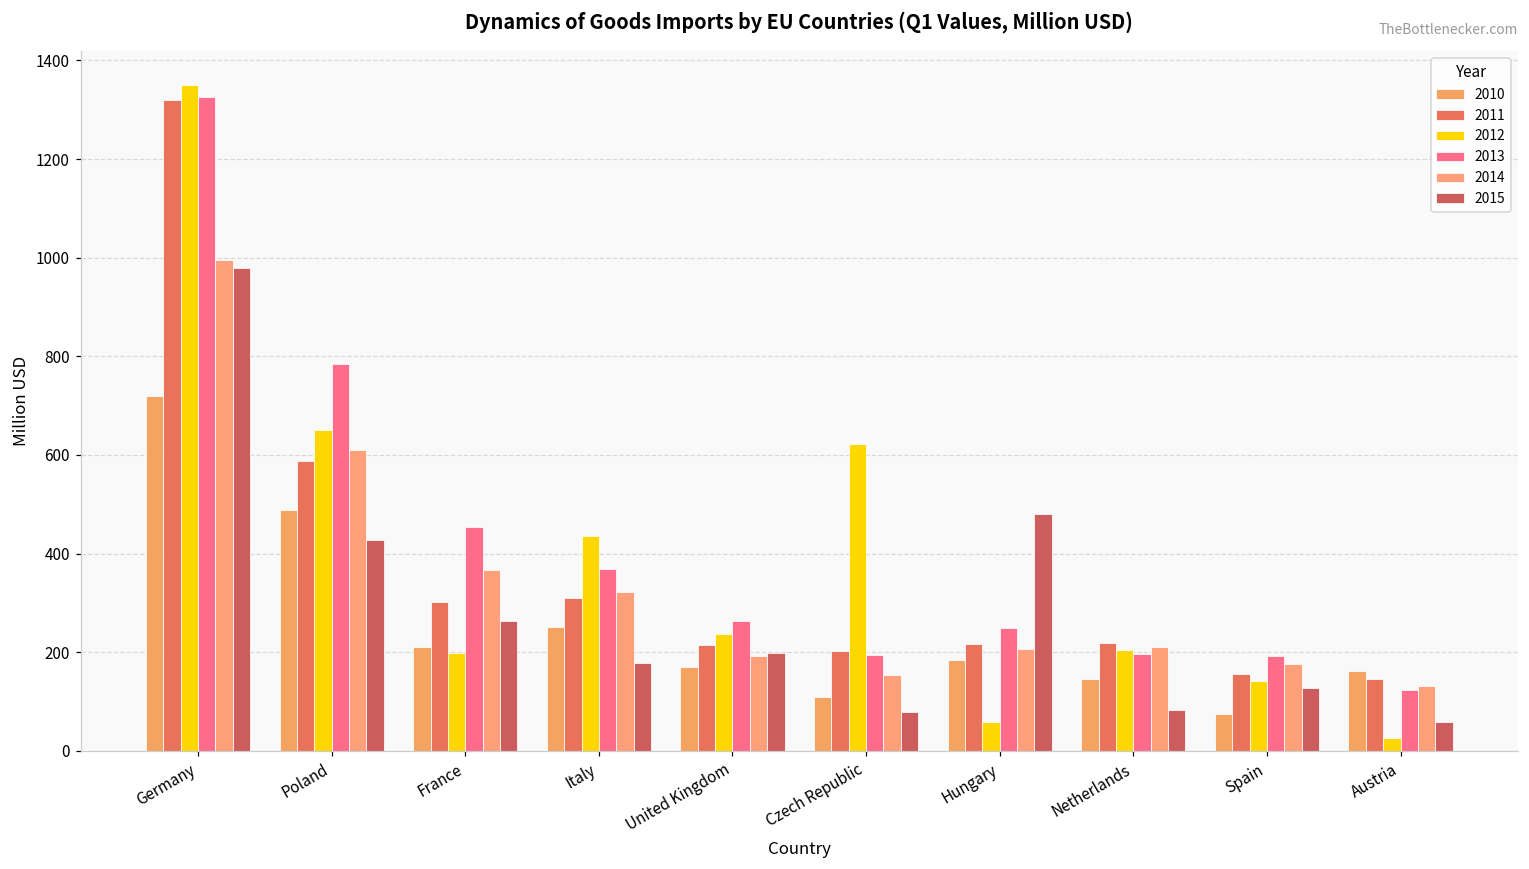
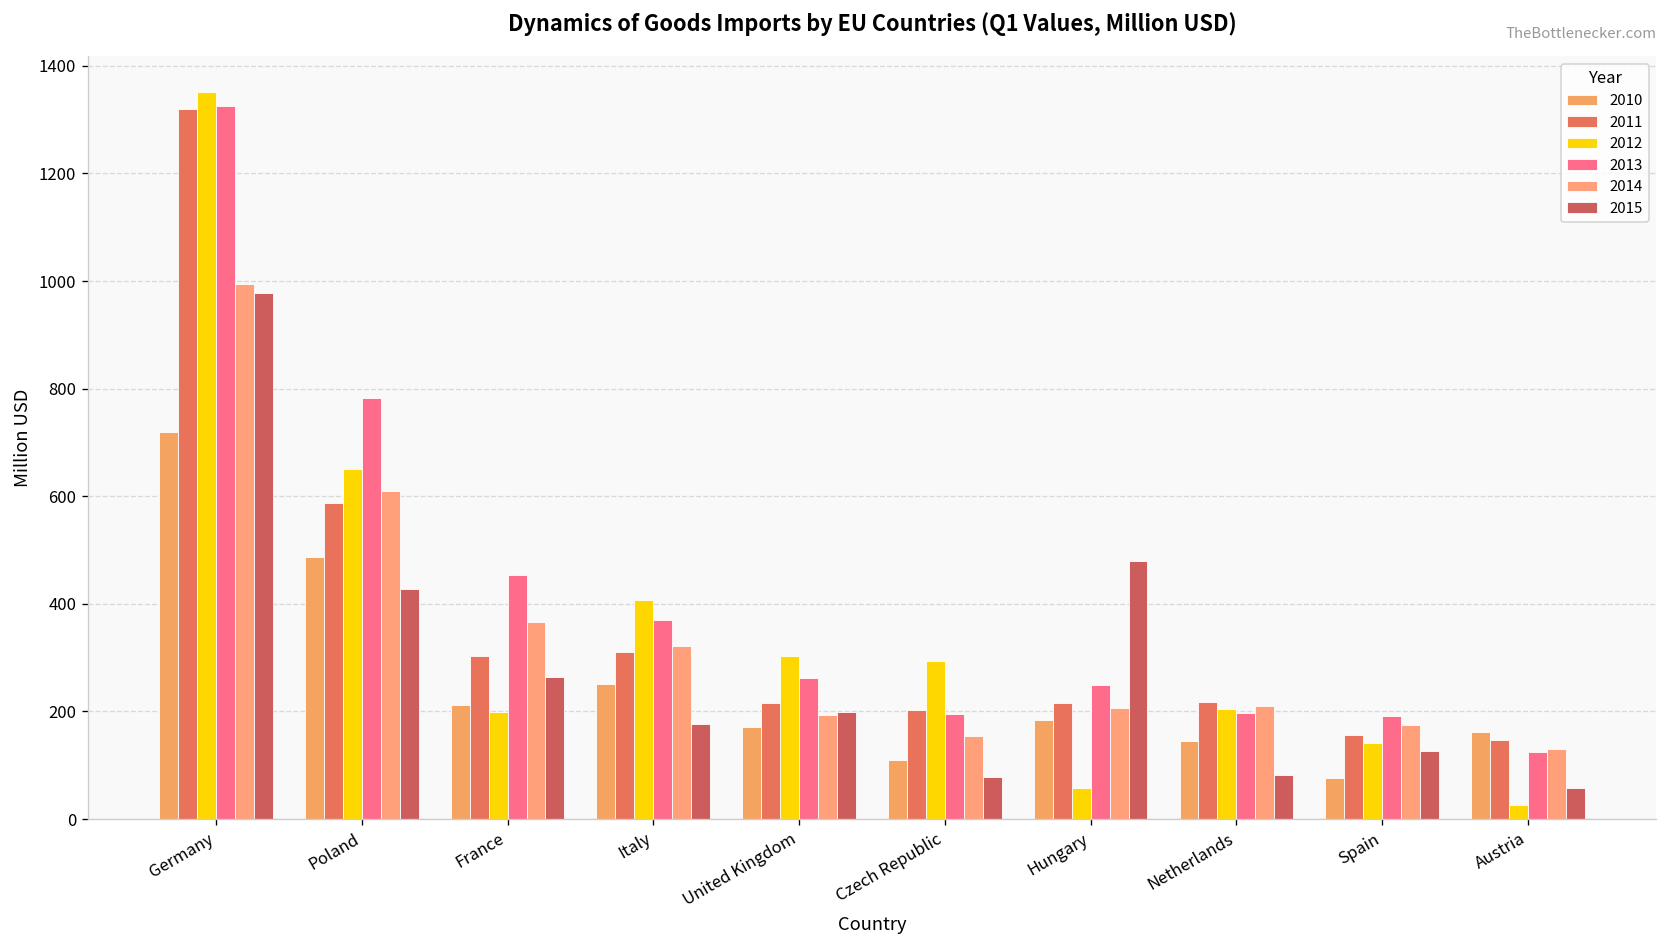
  {
    "2012": {
      "Germany": 1350,
      "Poland": 650,
      "France": 200,
-     "Italy": 430,
-     "United Kingdom": 240,
-     "Czech Republic": 620,
+     "Italy": 410,
+     "United Kingdom": 300,
+     "Czech Republic": 290,
      "Hungary": 60,
      "Netherlands": 200,
      "Spain": 140,
      "Austria": 30
    }
  }
